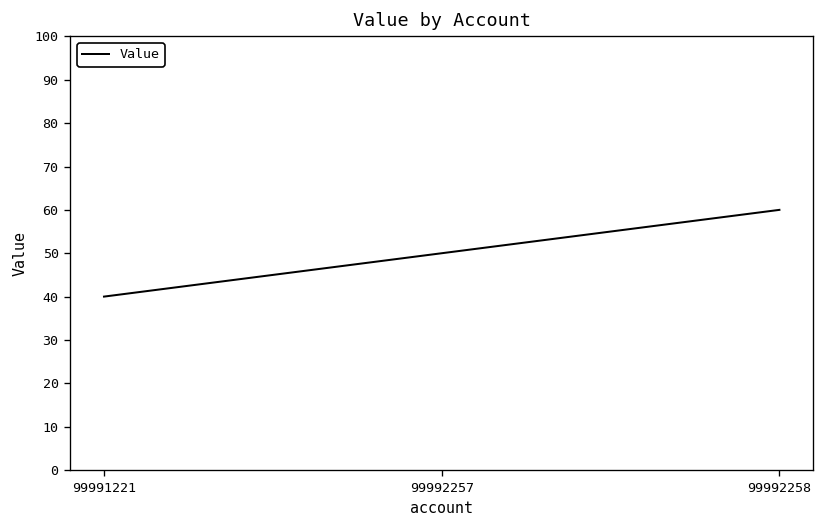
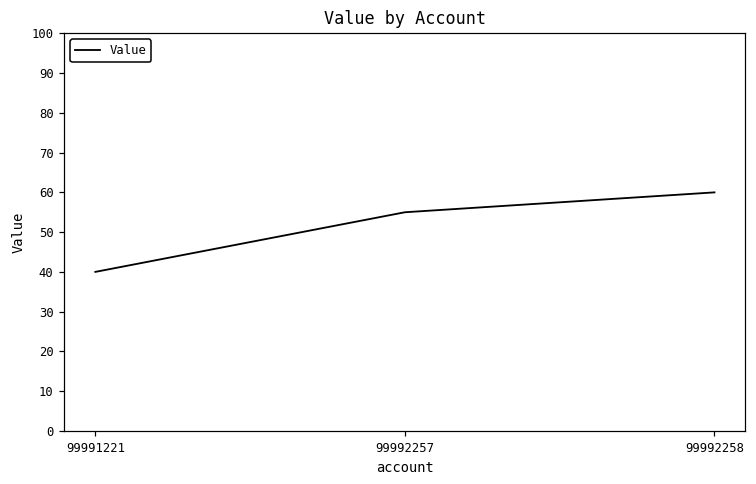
  {
    "99991221": 40,
-   "99992257": 50,
+   "99992257": 55,
    "99992258": 60
  }
